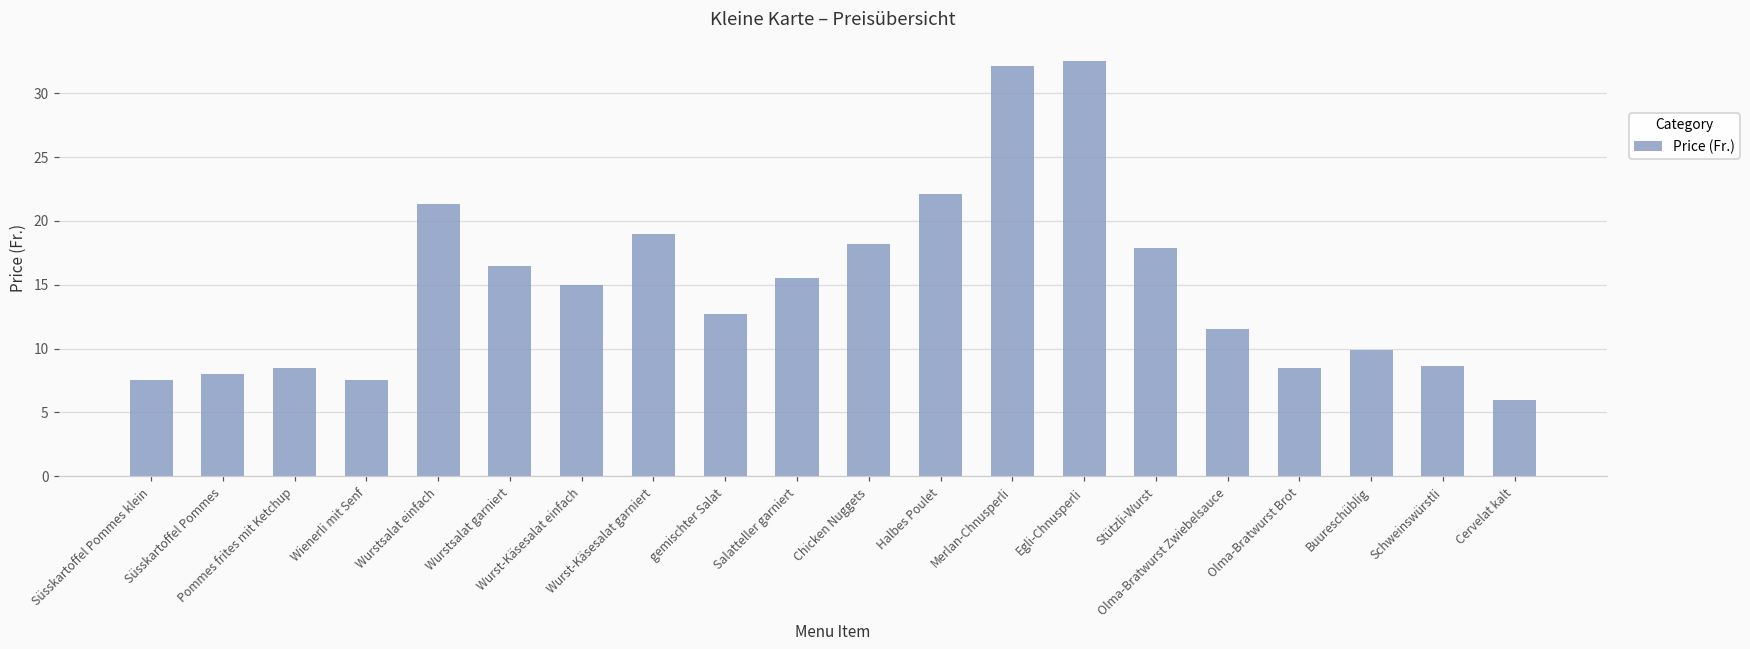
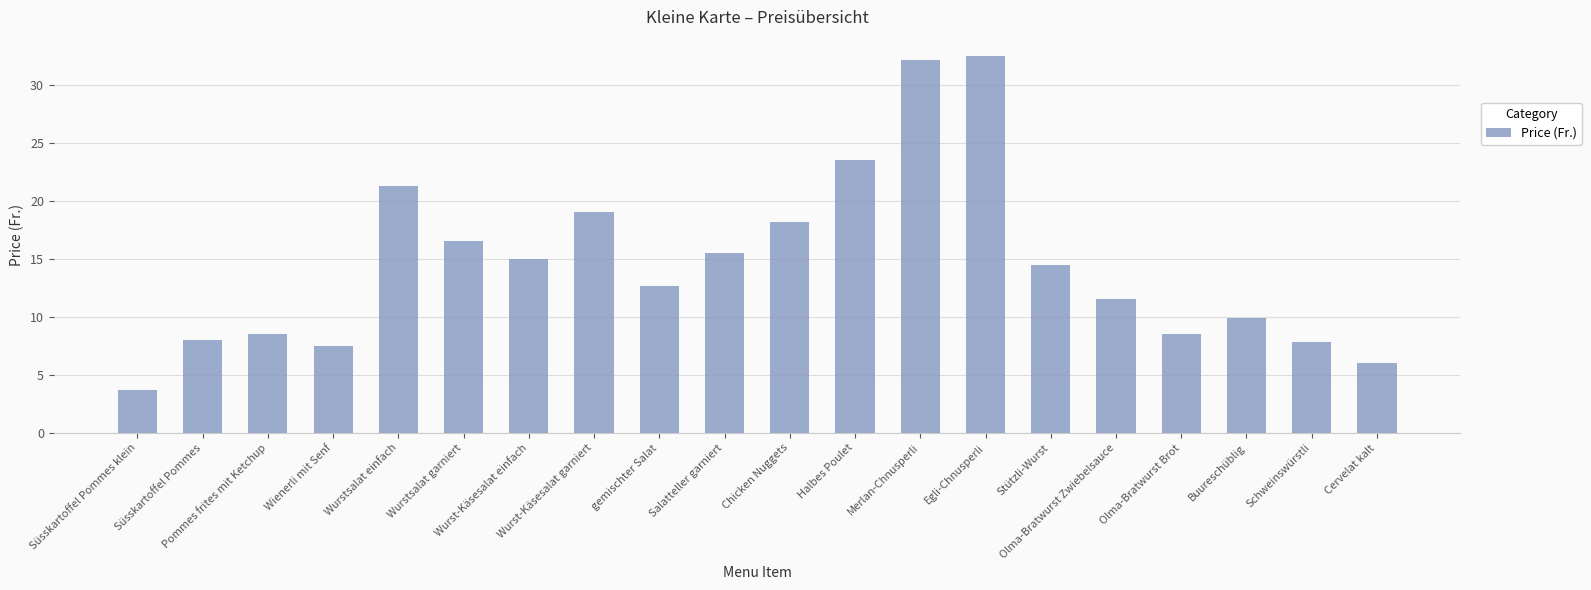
  {
-   "Süsskartoffel Pommes klein": 7.5,
+   "Süsskartoffel Pommes klein": 3.7,
    "Süsskartoffel Pommes": 8.0,
    "Pommes frites mit Ketchup": 8.5,
    "Wienerli mit Senf": 7.5,
    "Wurstsalat einfach": 21.3,
    "Wurstsalat garniert": 16.5,
    "Wurst-Käsesalat einfach": 15.0,
    "Wurst-Käsesalat garniert": 19.0,
    "gemischter Salat": 12.7,
    "Salatteller garniert": 15.5,
    "Chicken Nuggets": 18.2,
-   "Halbes Poulet": 22.1,
+   "Halbes Poulet": 23.5,
    "Merlan-Chnusperli": 32.1,
    "Egli-Chnusperli": 32.5,
-   "Stützli-Wurst": 17.9,
+   "Stützli-Wurst": 14.5,
    "Olma-Bratwurst Zwiebelsauce": 11.5,
    "Olma-Bratwurst Brot": 8.5,
    "Buureschüblig": 9.9,
-   "Schweinswürstli": 8.6,
+   "Schweinswürstli": 7.8,
    "Cervelat kalt": 6.0
  }
